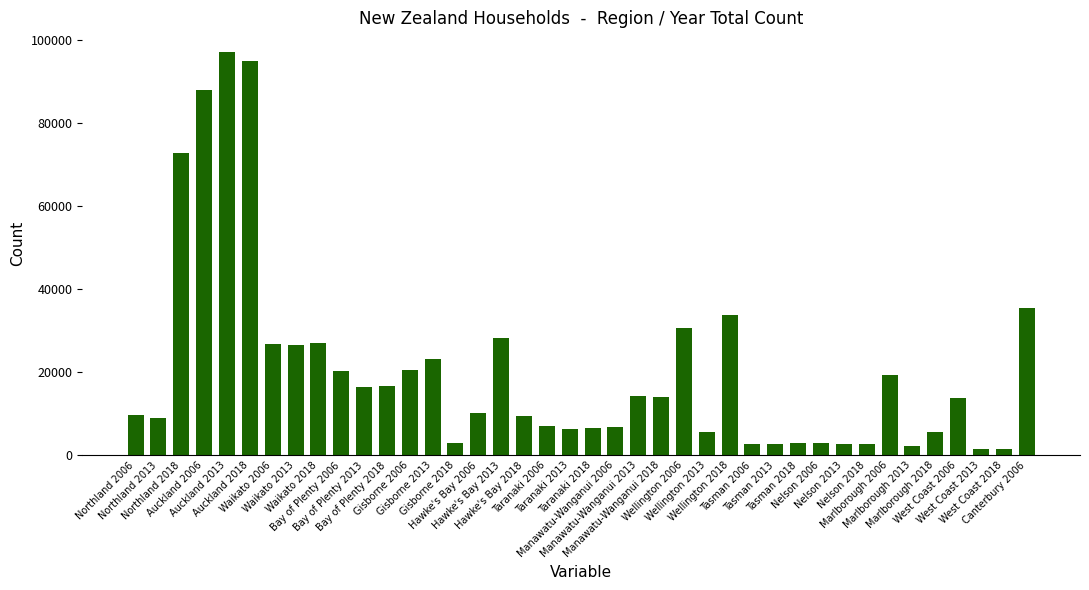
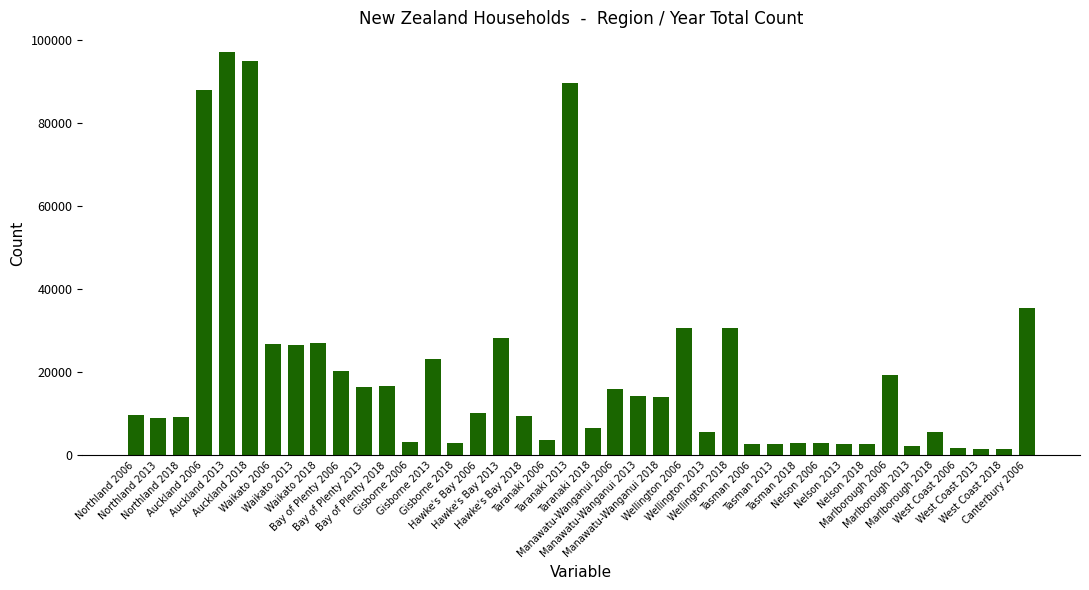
  {
    "Northland 2006": 10000,
    "Northland 2013": 9000,
-   "Northland 2018": 73000,
+   "Northland 2018": 9000,
    "Auckland 2006": 88000,
    "Auckland 2013": 97000,
    "Auckland 2018": 95000,
    "Waikato 2006": 27000,
    "Waikato 2013": 27000,
    "Waikato 2018": 27000,
    "Bay of Plenty 2006": 20000,
    "Bay of Plenty 2013": 17000,
    "Bay of Plenty 2018": 17000,
-   "Gisborne 2006": 21000,
+   "Gisborne 2006": 3000,
    "Gisborne 2013": 23000,
    "Gisborne 2018": 3000,
    "Hawke's Bay 2006": 10000,
    "Hawke's Bay 2013": 28000,
    "Hawke's Bay 2018": 9000,
-   "Taranaki 2006": 7000,
-   "Taranaki 2013": 6000,
+   "Taranaki 2006": 4000,
+   "Taranaki 2013": 90000,
    "Taranaki 2018": 7000,
-   "Manawatu-Wanganui 2006": 7000,
+   "Manawatu-Wanganui 2006": 16000,
    "Manawatu-Wanganui 2013": 14000,
    "Manawatu-Wanganui 2018": 14000,
    "Wellington 2006": 31000,
    "Wellington 2013": 6000,
-   "Wellington 2018": 34000,
+   "Wellington 2018": 31000,
    "Tasman 2006": 3000,
    "Tasman 2013": 3000,
    "Tasman 2018": 3000,
    "Nelson 2006": 3000,
    "Nelson 2013": 3000,
    "Nelson 2018": 3000,
    "Marlborough 2006": 19000,
    "Marlborough 2013": 2000,
    "Marlborough 2018": 6000,
-   "West Coast 2006": 14000,
+   "West Coast 2006": 2000,
    "West Coast 2013": 2000,
    "West Coast 2018": 1000,
    "Canterbury 2006": 35000
  }
